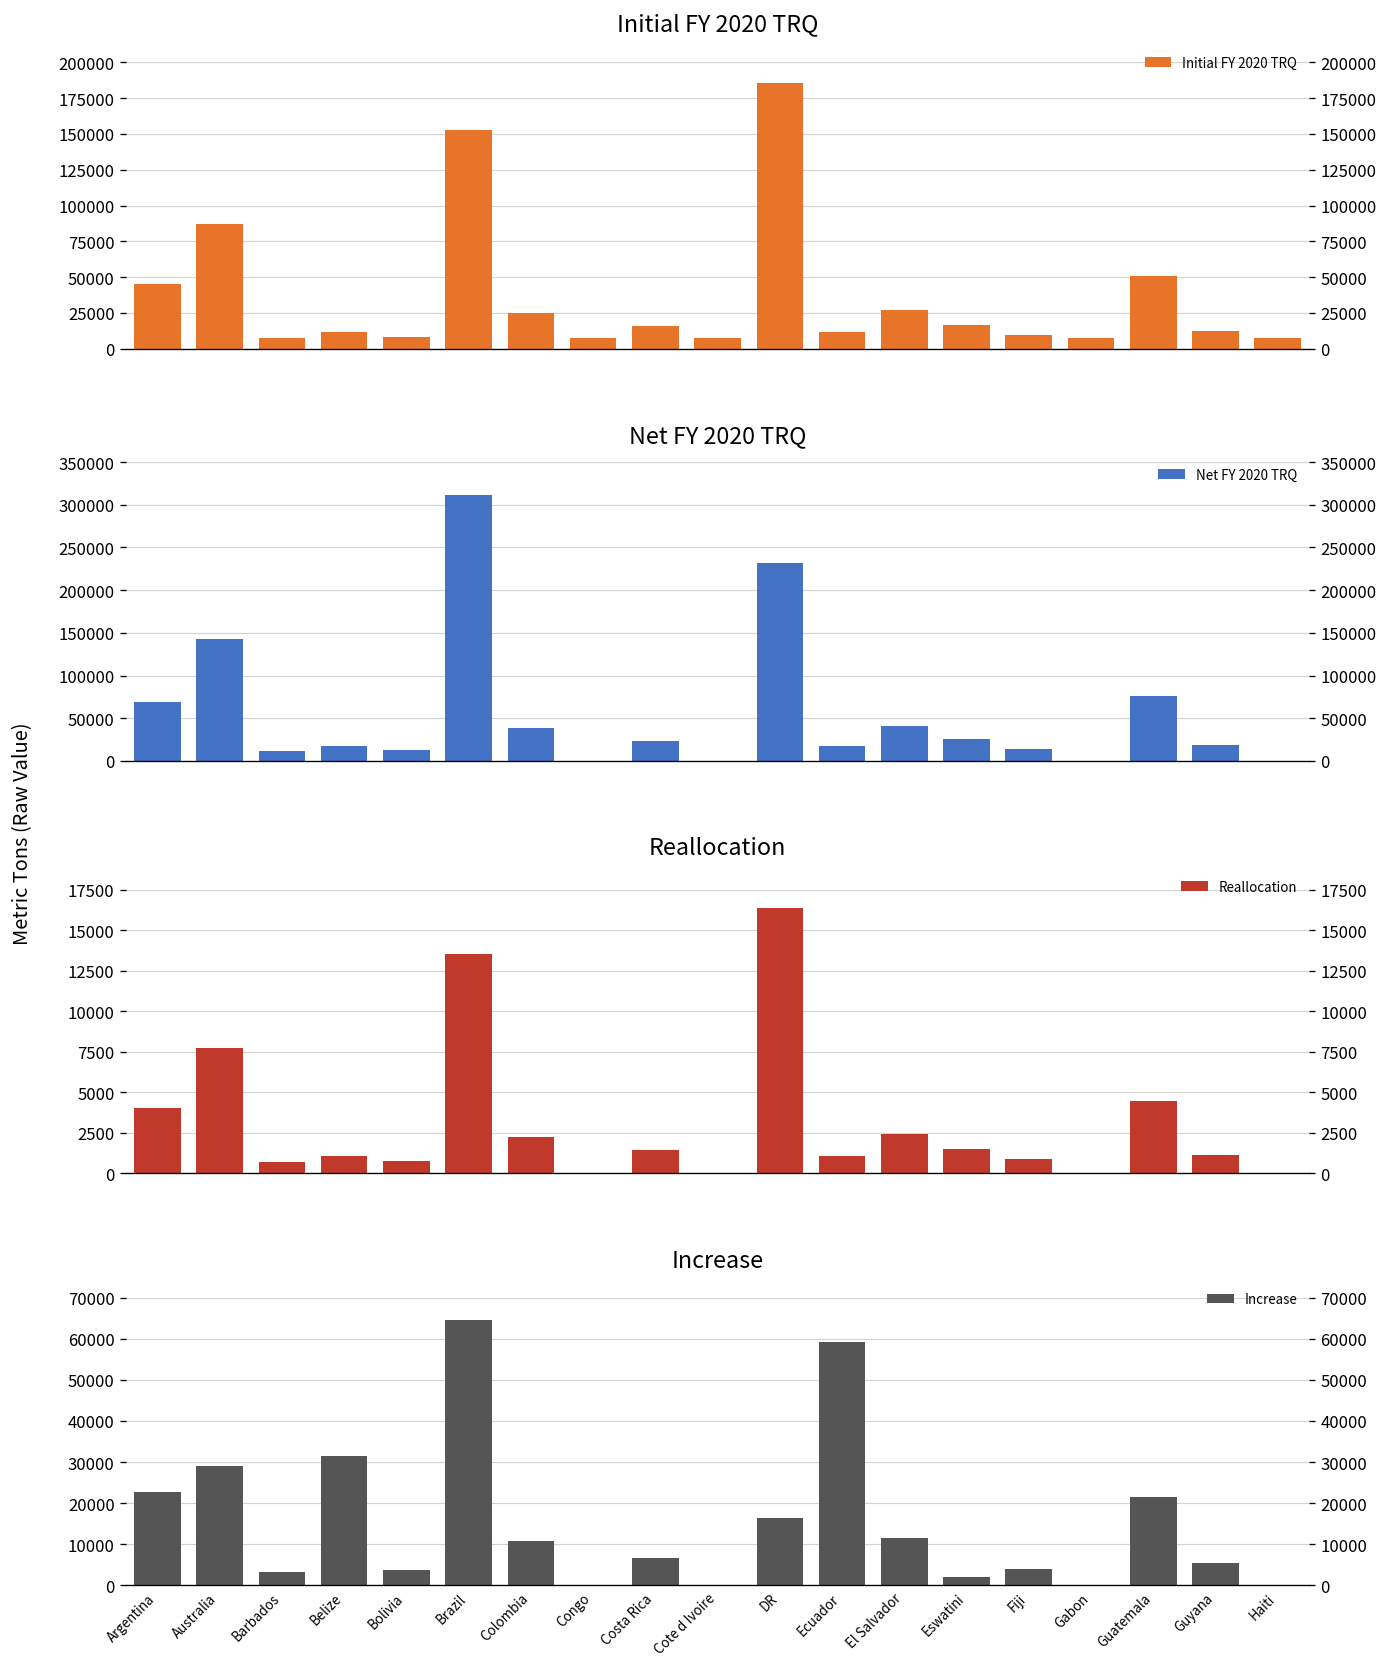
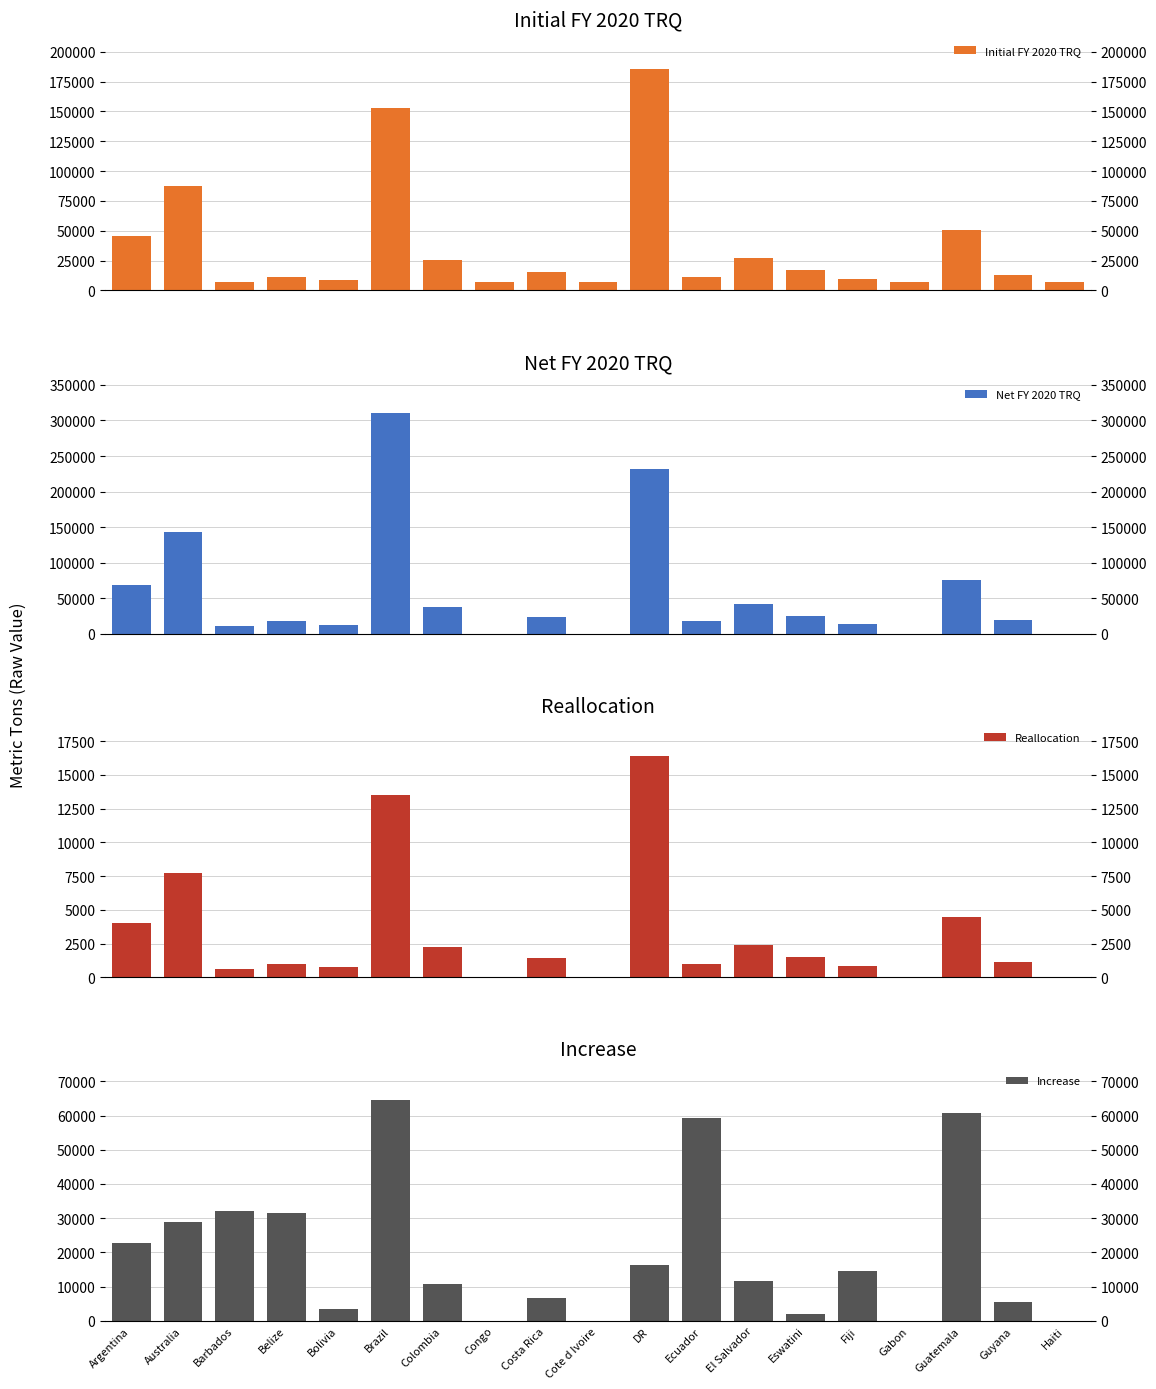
  {
    "Increase": {
      "Argentina": 23000,
      "Australia": 29000,
-     "Barbados": 3000,
+     "Barbados": 32000,
      "Belize": 31000,
      "Bolivia": 4000,
      "Brazil": 65000,
      "Colombia": 11000,
      "Congo": 0,
      "Costa Rica": 7000,
      "Cote d Ivoire": 0,
      "DR": 16000,
      "Ecuador": 59000,
      "El Salvador": 12000,
      "Eswatini": 2000,
-     "Fiji": 4000,
+     "Fiji": 15000,
      "Gabon": 0,
-     "Guatemala": 21000,
+     "Guatemala": 61000,
      "Guyana": 5000,
      "Haiti": 0
    }
  }
